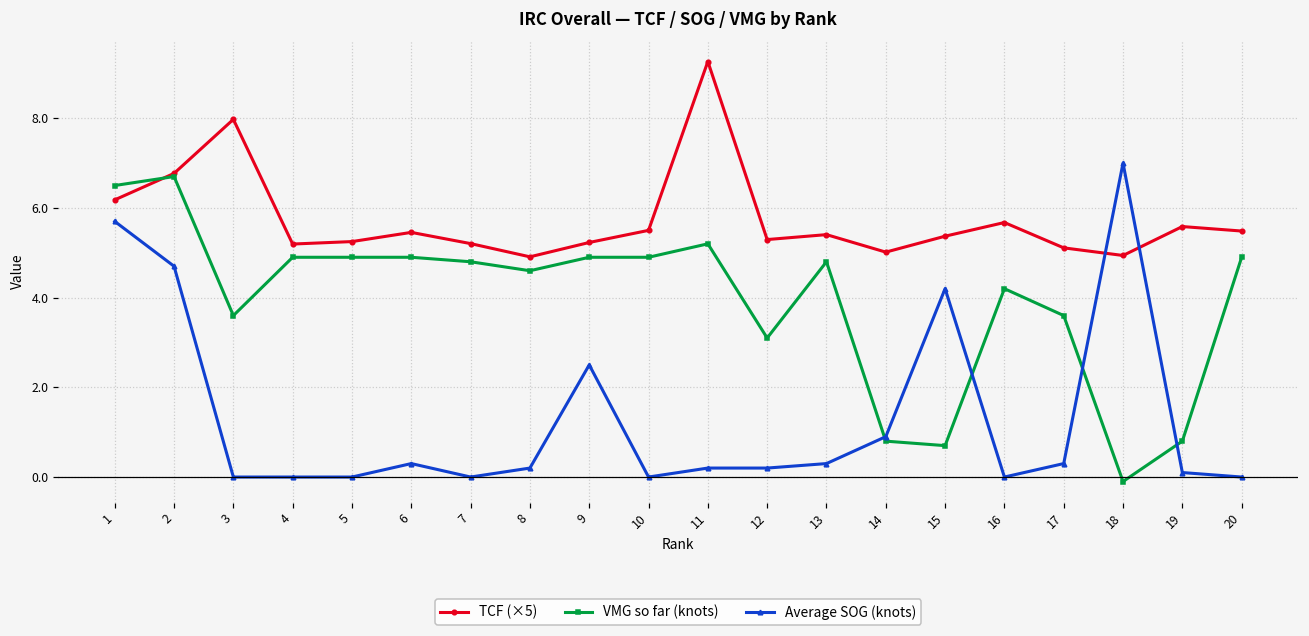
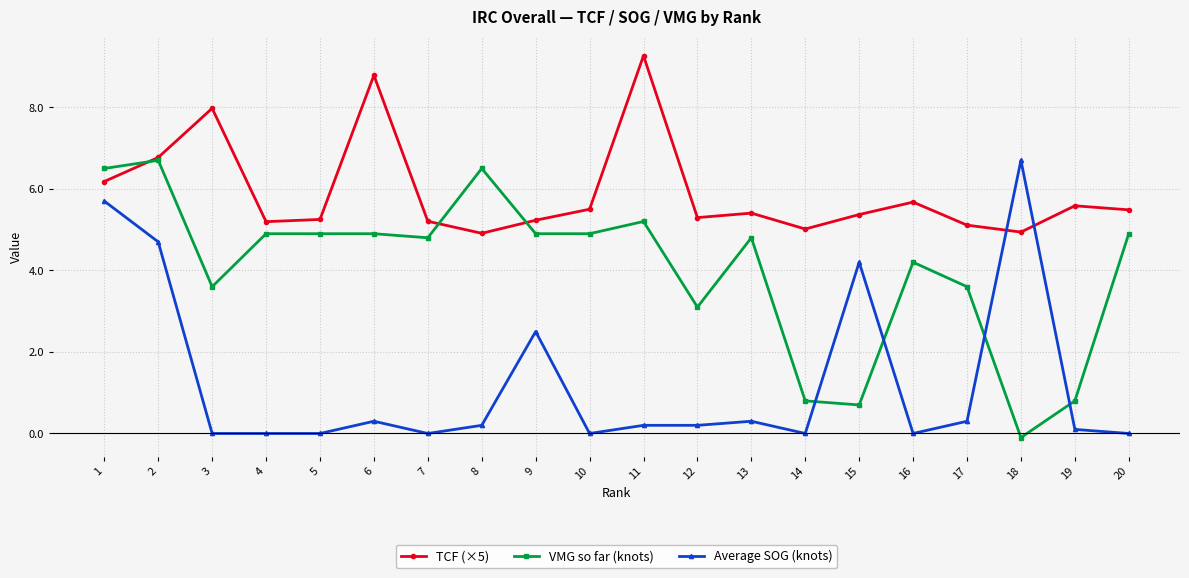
  {
    "TCF (×5)": {
      "1": 6.2,
      "2": 6.8,
      "3": 8.0,
      "4": 5.2,
      "5": 5.3,
-     "6": 5.5,
+     "6": 8.8,
      "7": 5.2,
      "8": 4.9,
      "9": 5.2,
      "10": 5.5,
      "11": 9.3,
      "12": 5.3,
      "13": 5.4,
      "14": 5.0,
      "15": 5.4,
      "16": 5.7,
      "17": 5.1,
      "18": 4.9,
      "19": 5.6,
      "20": 5.5
    },
    "VMG so far (knots)": {
      "1": 6.5,
      "2": 6.7,
      "3": 3.6,
      "4": 4.9,
      "5": 4.9,
      "6": 4.9,
      "7": 4.8,
-     "8": 4.6,
+     "8": 6.5,
      "9": 4.9,
      "10": 4.9,
      "11": 5.2,
      "12": 3.1,
      "13": 4.8,
      "14": 0.8,
      "15": 0.7,
      "16": 4.2,
      "17": 3.6,
      "18": -0.1,
      "19": 0.8,
      "20": 4.9
    },
    "Average SOG (knots)": {
      "1": 5.7,
      "2": 4.7,
      "3": 0.0,
      "4": 0.0,
      "5": 0.0,
      "6": 0.3,
      "7": 0.0,
      "8": 0.2,
      "9": 2.5,
      "10": 0.0,
      "11": 0.2,
      "12": 0.2,
      "13": 0.3,
-     "14": 0.9,
+     "14": 0.0,
      "15": 4.2,
      "16": 0.0,
      "17": 0.3,
-     "18": 7.0,
+     "18": 6.7,
      "19": 0.1,
      "20": 0.0
    }
  }
